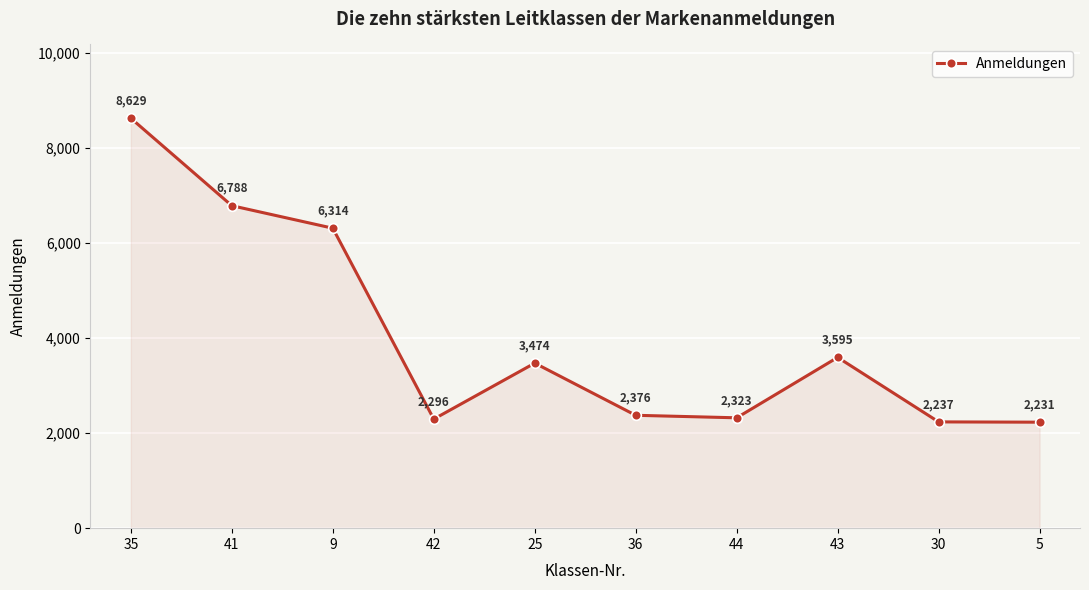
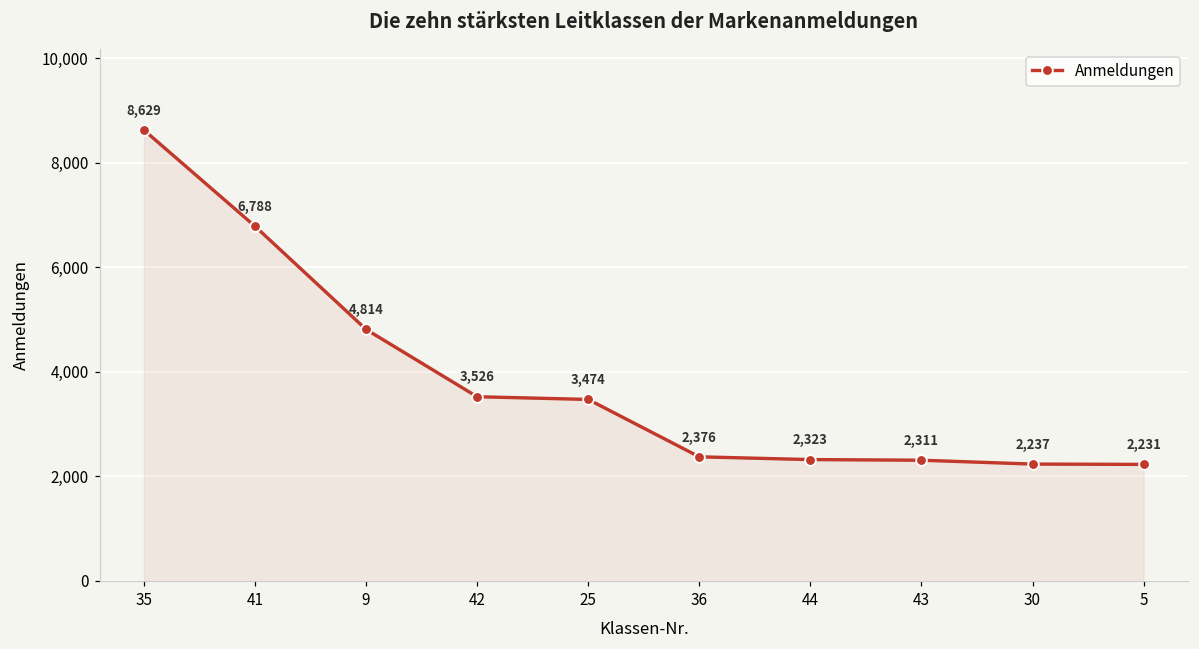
  {
    "35": "8,629",
    "41": "6,788",
-   "9": "6,314",
-   "42": "2,296",
+   "9": "4,814",
+   "42": "3,526",
    "25": "3,474",
    "36": "2,376",
    "44": "2,323",
-   "43": "3,595",
+   "43": "2,311",
    "30": "2,237",
    "5": "2,231"
  }
